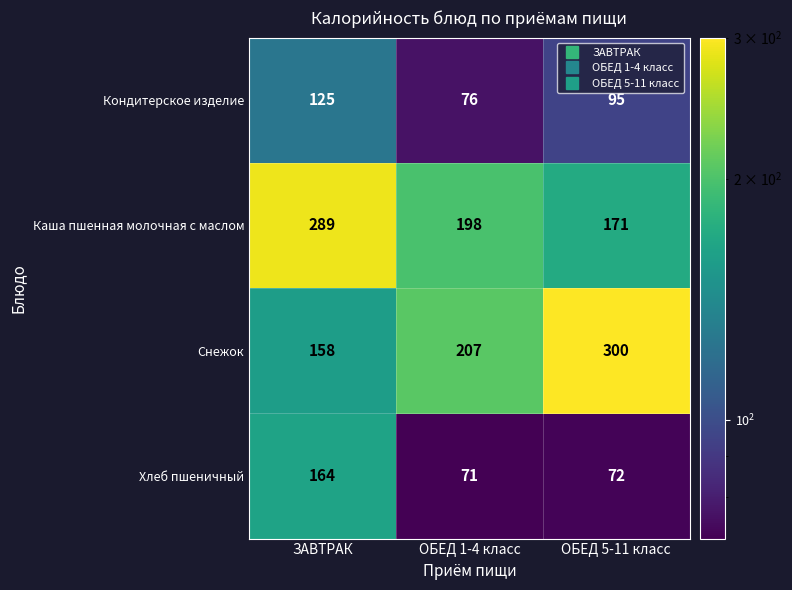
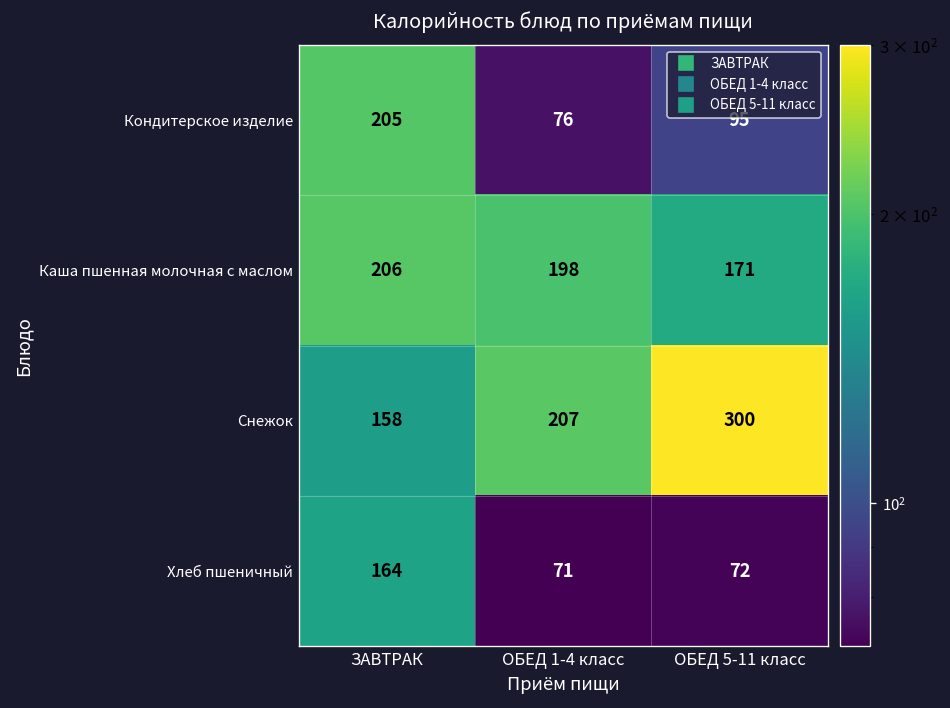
  {
    "Кондитерское изделие": {
-     "ЗАВТРАК": 125,
+     "ЗАВТРАК": 205,
      "ОБЕД 1-4 класс": 76
    },
    "Каша пшенная молочная с маслом": {
-     "ЗАВТРАК": 289,
+     "ЗАВТРАК": 206,
      "ОБЕД 1-4 класс": 198,
      "ОБЕД 5-11 класс": 171
    },
    "Снежок": {
      "ЗАВТРАК": 158,
      "ОБЕД 1-4 класс": 207,
      "ОБЕД 5-11 класс": 300
    },
    "Хлеб пшеничный": {
      "ЗАВТРАК": 164,
      "ОБЕД 1-4 класс": 71,
      "ОБЕД 5-11 класс": 72
    }
  }
